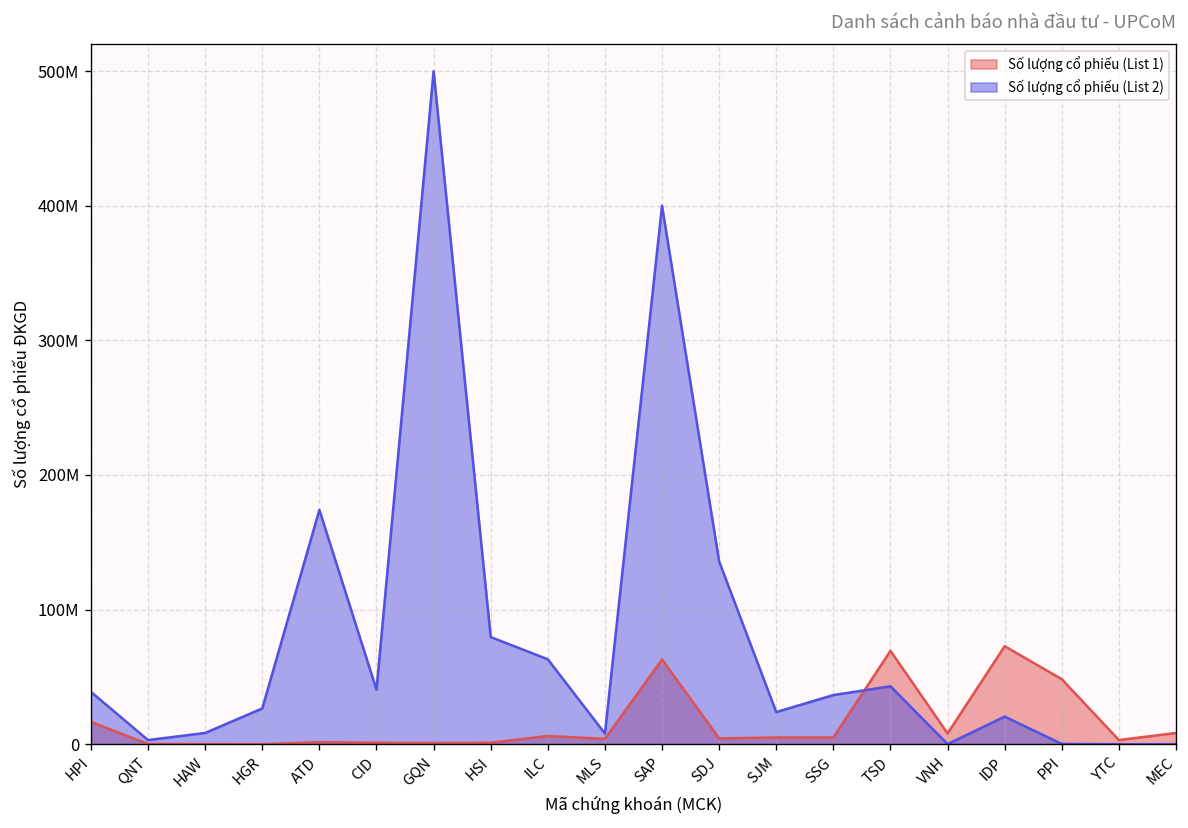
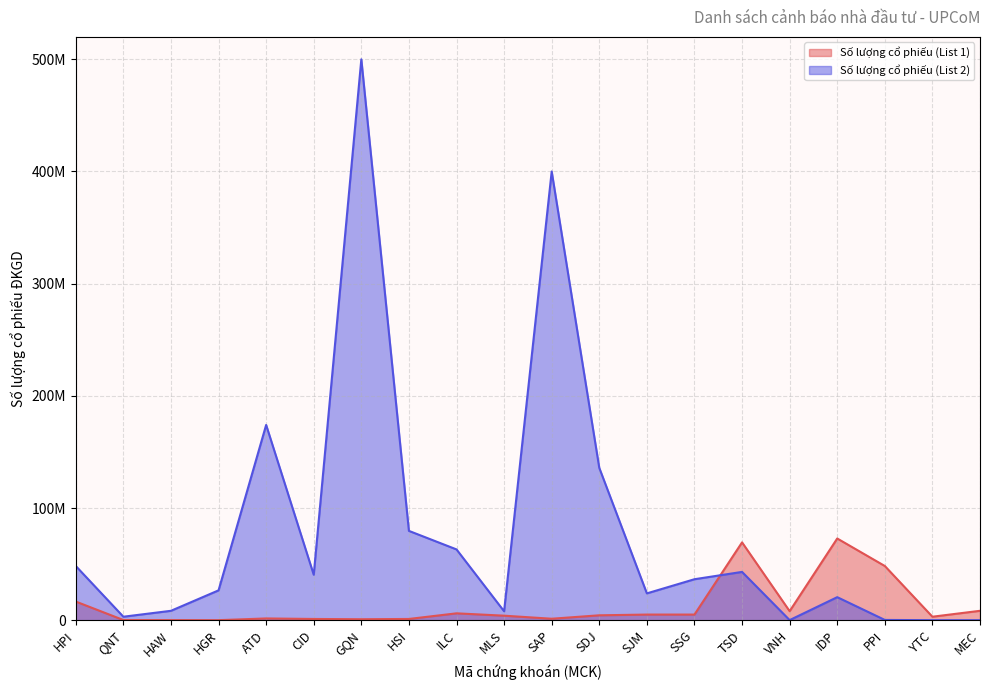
  {
    "Số lượng cổ phiếu (List 1)": {
      "HPI": 17000000,
      "QNT": 0,
      "HAW": 0,
      "HGR": 0,
      "ATD": 2000000,
      "CID": 1000000,
      "GQN": 1000000,
      "HSI": 1000000,
      "ILC": 6000000,
      "MLS": 4000000,
-     "SAP": 63000000,
+     "SAP": 1000000,
      "SDJ": 4000000,
      "SJM": 5000000,
      "SSG": 5000000,
      "TSD": 69000000,
      "VNH": 8000000,
      "IDP": 73000000,
      "PPI": 48000000,
      "YTC": 3000000,
      "MEC": 8000000
    },
    "Số lượng cổ phiếu (List 2)": {
-     "HPI": 39000000,
+     "HPI": 48000000,
      "QNT": 3000000,
      "HAW": 8000000,
      "HGR": 27000000,
      "ATD": 174000000,
      "CID": 41000000,
      "GQN": 500000000,
      "HSI": 80000000,
      "ILC": 63000000,
      "MLS": 8000000,
      "SAP": 400000000,
      "SDJ": 136000000,
      "SJM": 24000000,
      "SSG": 37000000,
      "TSD": 43000000,
      "VNH": 0,
      "IDP": 21000000,
      "PPI": 0,
      "YTC": 0,
      "MEC": 0
    }
  }
